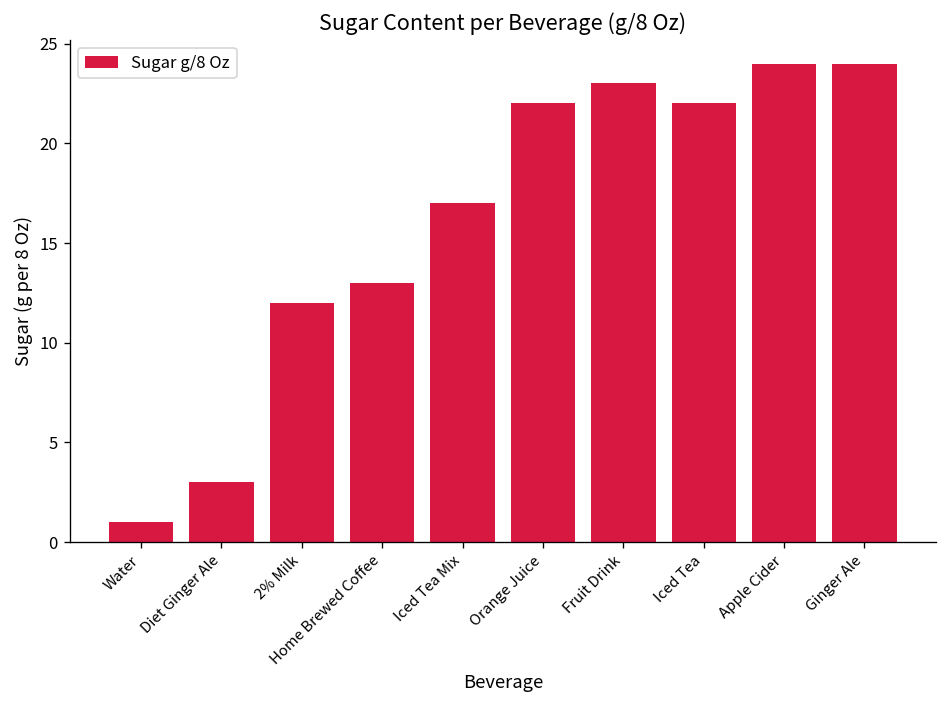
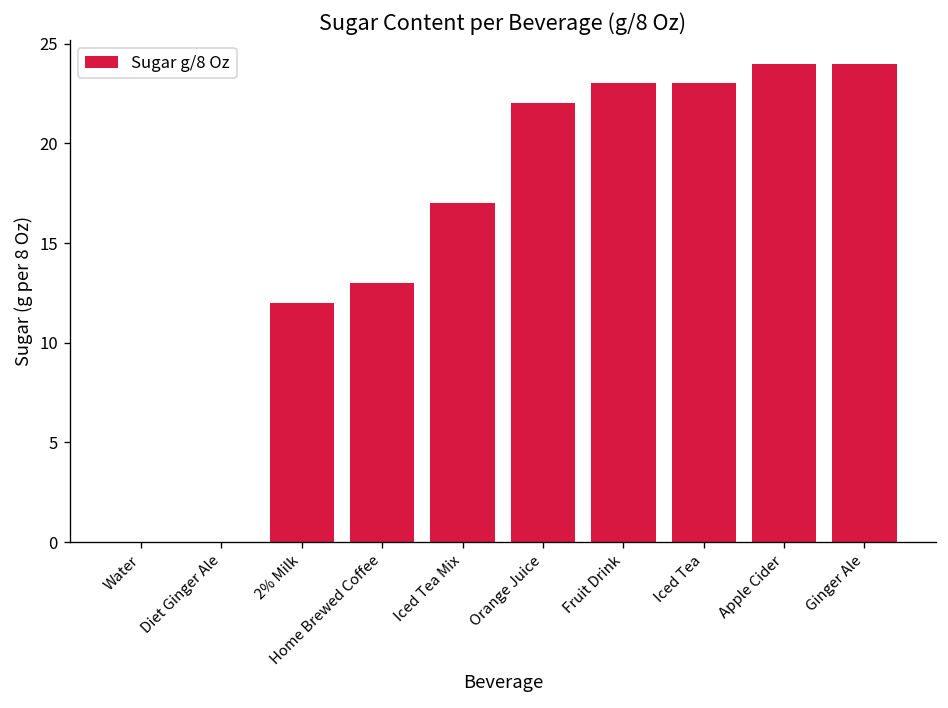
  {
-   "Water": 1,
-   "Diet Ginger Ale": 3,
+   "Water": 0,
+   "Diet Ginger Ale": 0,
    "2% Milk": 12,
    "Home Brewed Coffee": 13,
    "Iced Tea Mix": 17,
    "Orange Juice": 22,
    "Fruit Drink": 23,
-   "Iced Tea": 22,
+   "Iced Tea": 23,
    "Apple Cider": 24,
    "Ginger Ale": 24
  }
